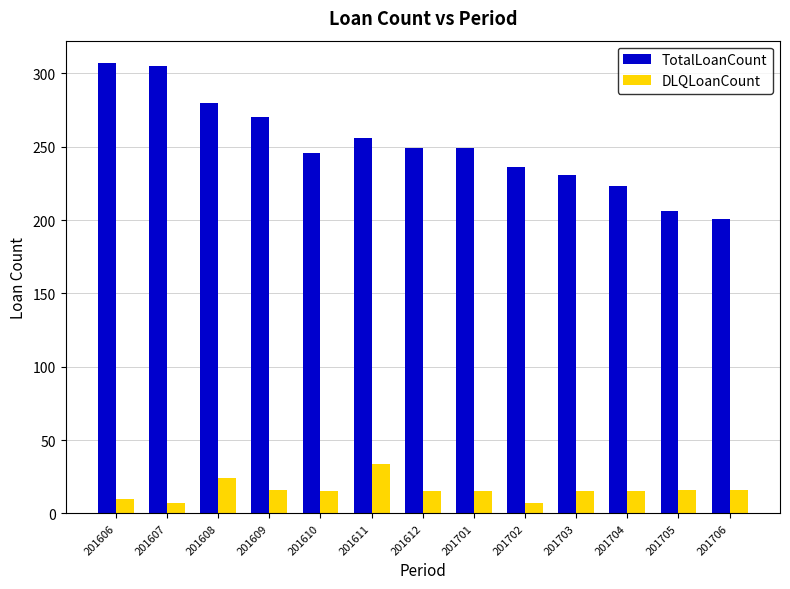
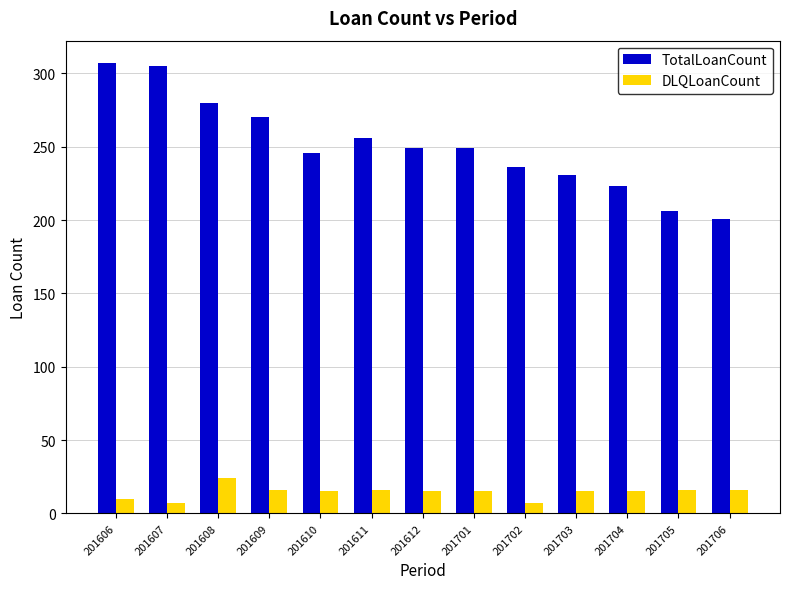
  {
    "TotalLoanCount": {
      "201606": 307,
      "201607": 305,
      "201608": 280,
      "201609": 270,
      "201610": 246,
      "201611": 256,
      "201612": 249,
      "201701": 249,
      "201702": 236,
      "201703": 231,
      "201704": 223,
      "201705": 206,
      "201706": 201
    },
    "DLQLoanCount": {
      "201606": 10,
      "201607": 7,
      "201608": 24,
      "201609": 16,
      "201610": 15,
-     "201611": 34,
+     "201611": 16,
      "201612": 15,
      "201701": 15,
      "201702": 7,
      "201703": 15,
      "201704": 15,
      "201705": 16,
      "201706": 16
    }
  }
